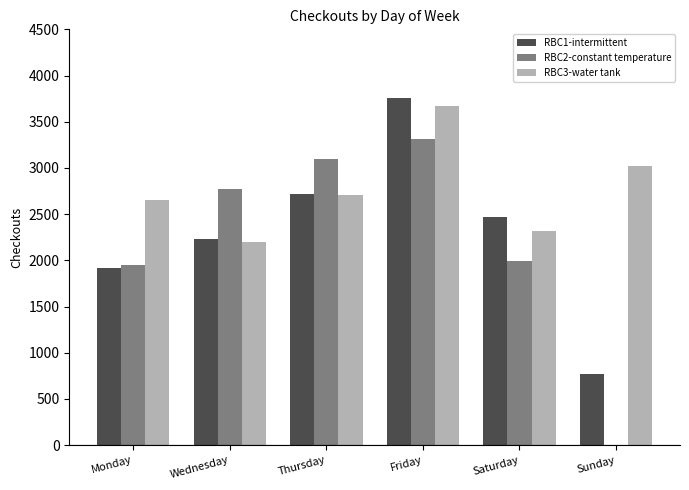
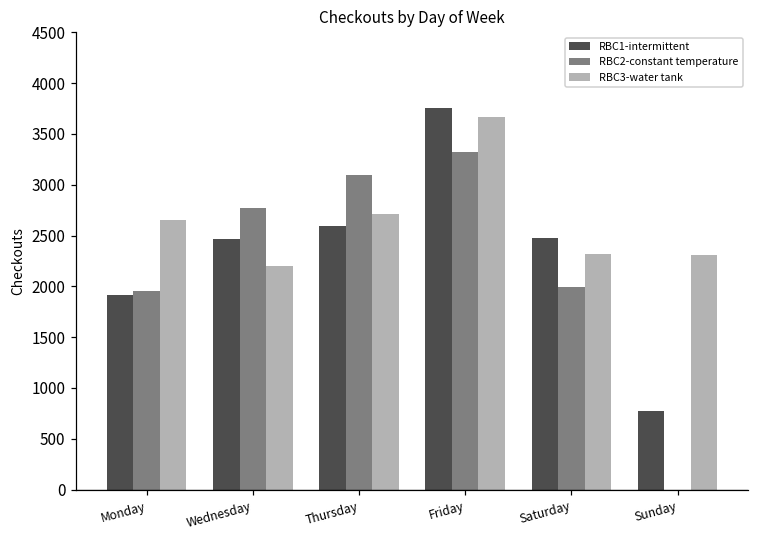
  {
    "RBC1-intermittent": {
      "Monday": 1900,
-     "Wednesday": 2200,
-     "Thursday": 2700,
+     "Wednesday": 2500,
+     "Thursday": 2600,
      "Friday": 3800,
      "Saturday": 2500,
      "Sunday": 800
    },
    "RBC2-constant temperature": {
      "Monday": 2000,
      "Wednesday": 2800,
      "Thursday": 3100,
      "Friday": 3300,
      "Saturday": 2000,
      "Sunday": 0
    },
    "RBC3-water tank": {
      "Monday": 2700,
      "Wednesday": 2200,
      "Thursday": 2700,
      "Friday": 3700,
      "Saturday": 2300,
-     "Sunday": 3000
+     "Sunday": 2300
    }
  }
